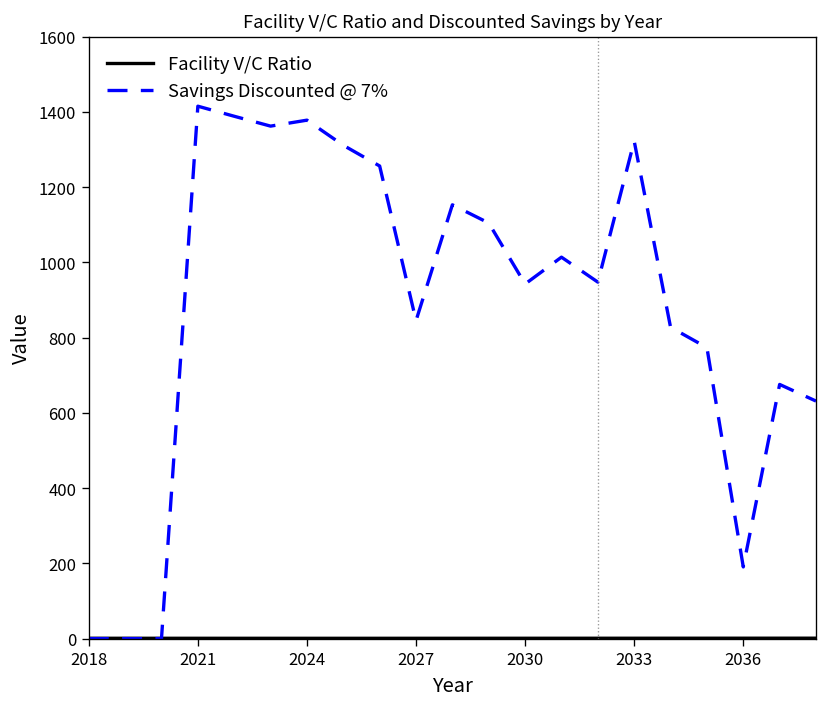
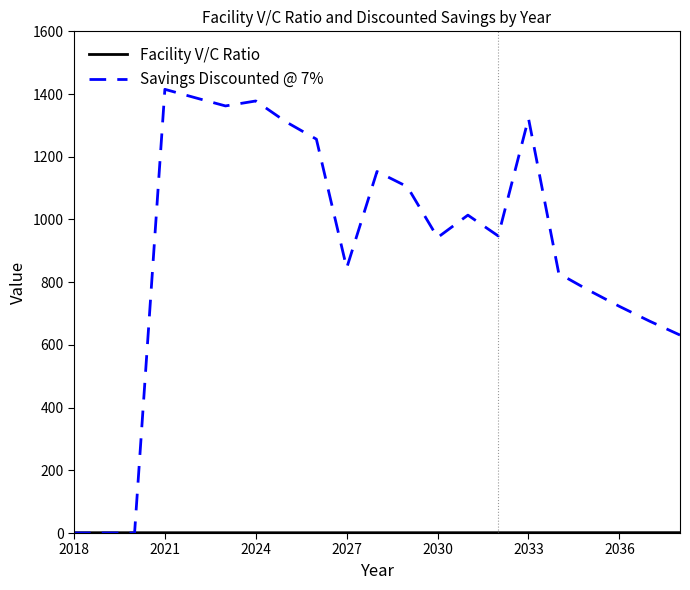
  {
    "Facility V/C Ratio": {
      "2021": 0,
      "2024": 0,
      "2027": 0,
      "2030": 0,
      "2033": 0,
      "2036": 0
    },
    "Savings Discounted @ 7%": {
      "2021": 1420,
      "2024": 1380,
      "2027": 850,
      "2030": 940,
      "2033": 1320,
-     "2036": 190
+     "2036": 720
    }
  }
